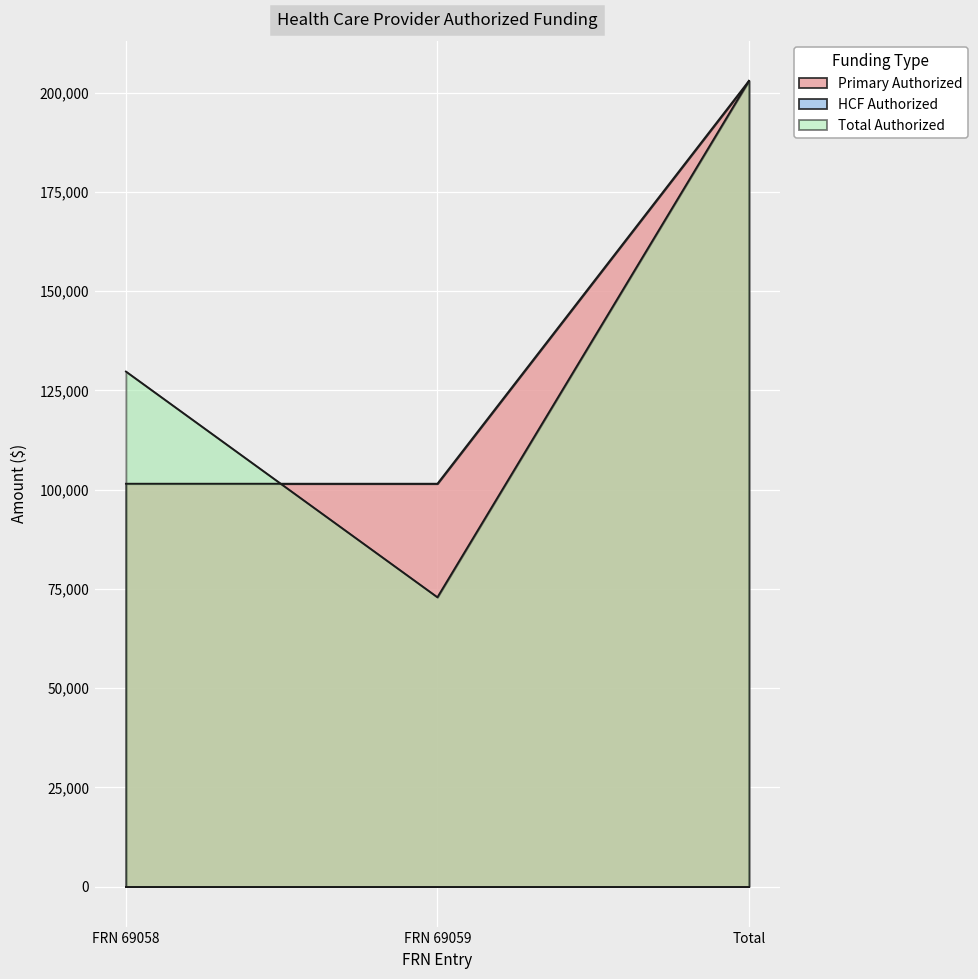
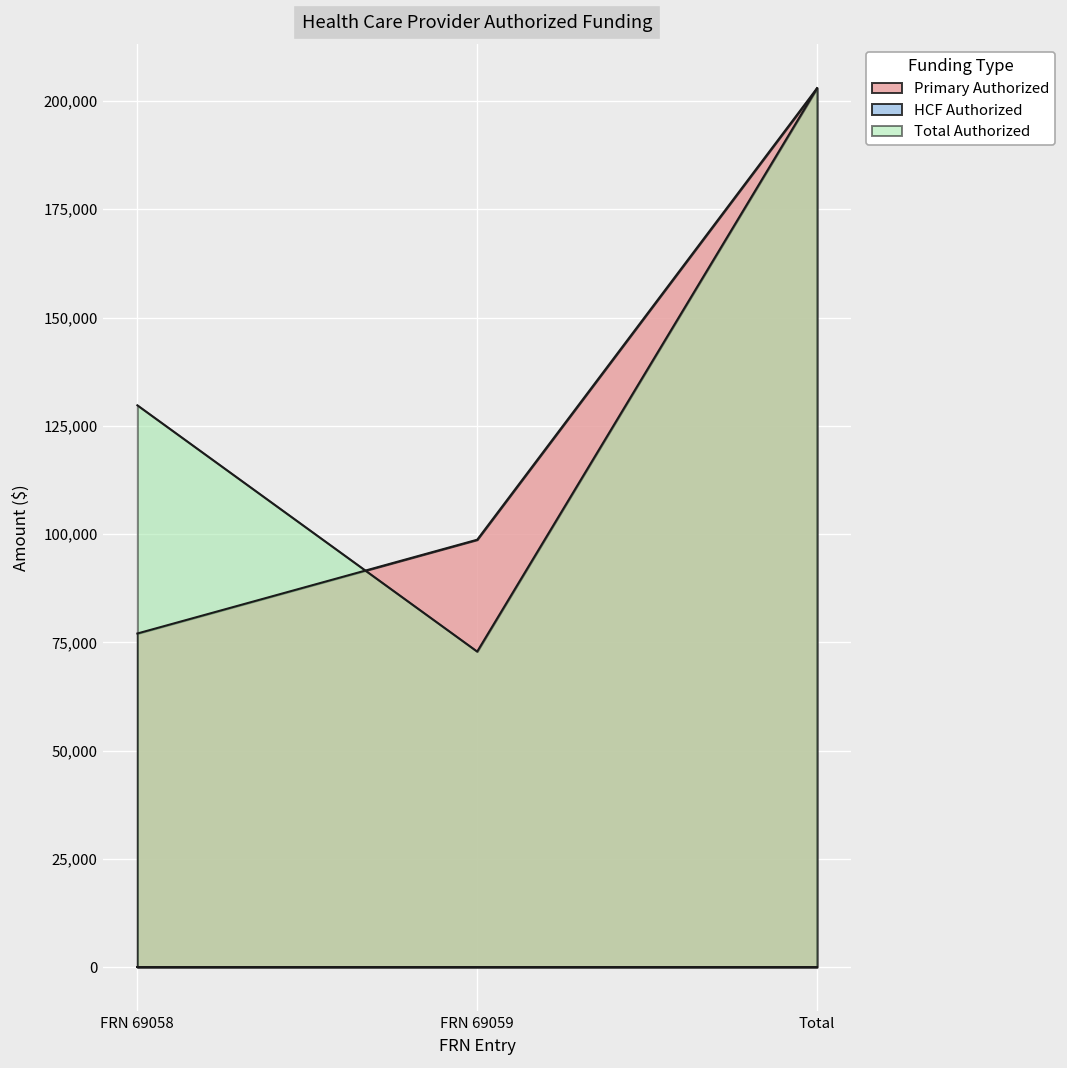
  {
    "Primary Authorized": {
-     "FRN 69058": "101,000",
-     "FRN 69059": "101,000"
+     "FRN 69058": "77,000",
+     "FRN 69059": "99,000"
    },
    "HCF Authorized": {
      "FRN 69058": "0",
      "FRN 69059": "0",
      "Total": "0"
    },
    "Total Authorized": {
      "FRN 69058": "130,000",
      "FRN 69059": "73,000"
    }
  }
